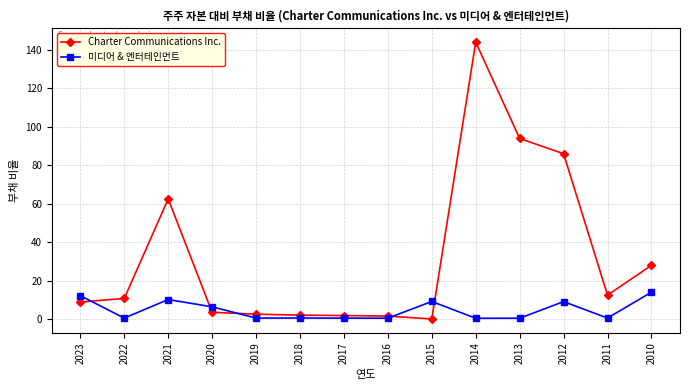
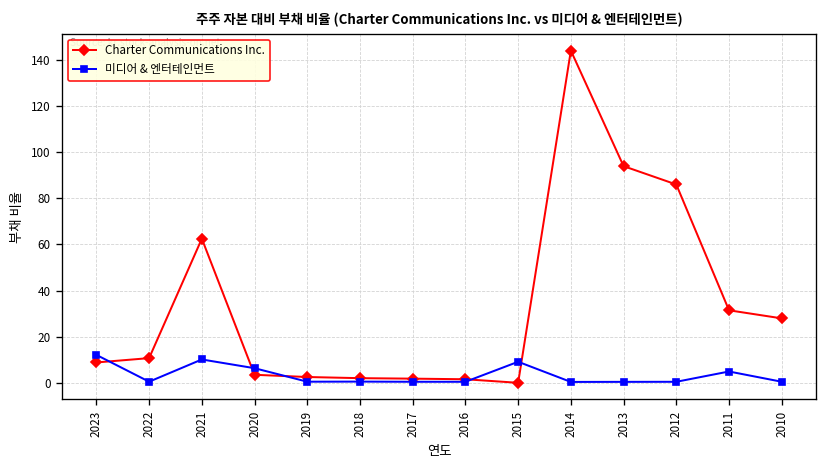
  {
    "Charter Communications Inc.": {
      "2023": 9,
      "2022": 11,
      "2021": 62,
      "2020": 3,
      "2019": 3,
      "2018": 2,
      "2017": 2,
      "2015": 0,
      "2014": 144,
      "2013": 94,
      "2012": 86,
-     "2011": 12,
+     "2011": 31,
      "2010": 28
    },
    "미디어 & 엔터테인먼트": {
      "2023": 12,
      "2022": 0,
      "2021": 10,
      "2020": 6,
      "2019": 0,
      "2018": 1,
      "2017": 0,
      "2015": 9,
      "2014": 0,
      "2013": 0,
-     "2012": 9,
-     "2011": 0,
-     "2010": 14
+     "2012": 0,
+     "2011": 5,
+     "2010": 0
    }
  }
